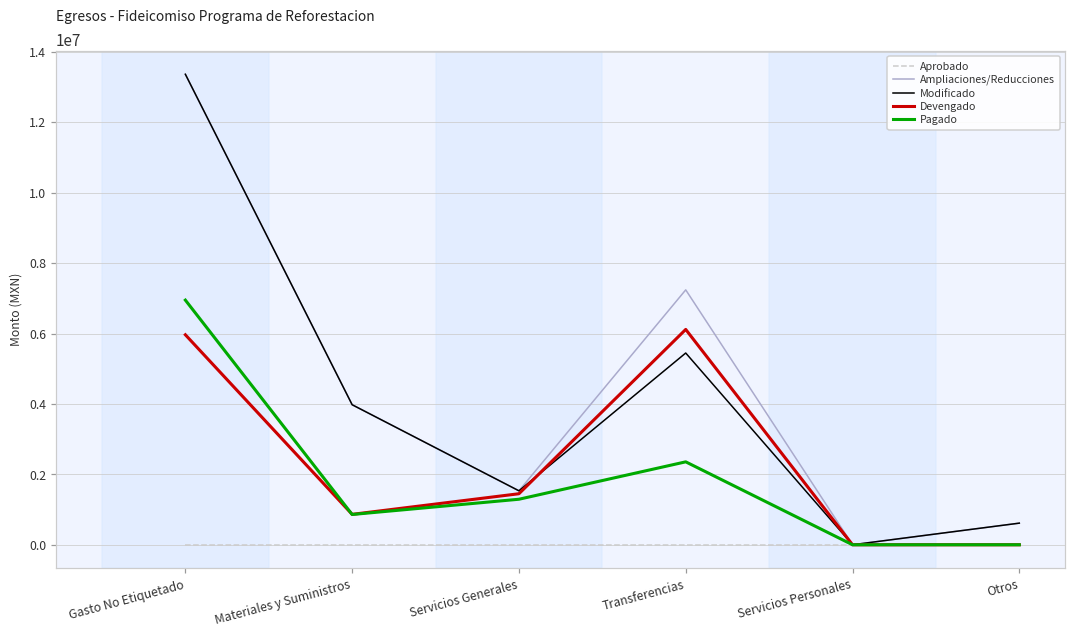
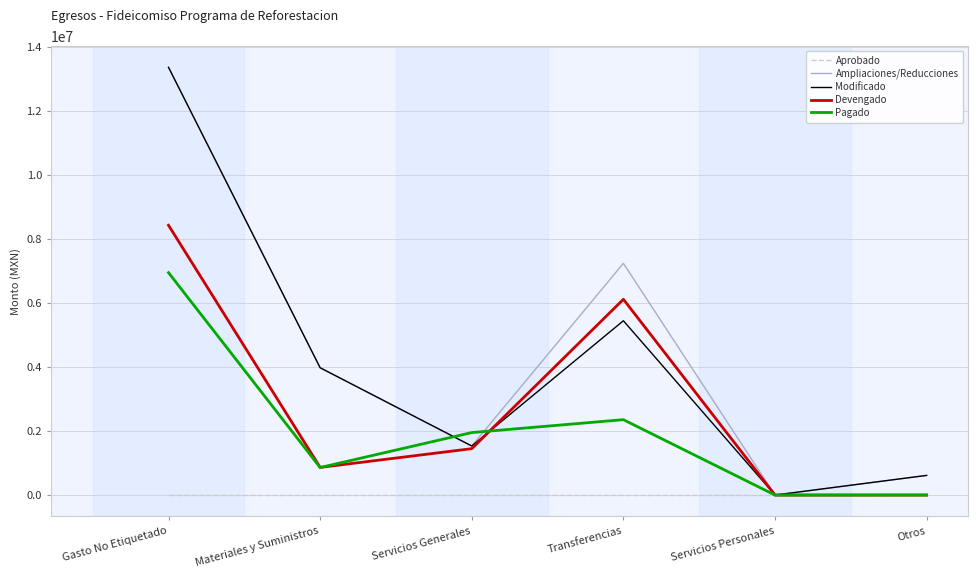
  {
    "Modificado": {
      "Transferencias": 5400000
    },
    "Devengado": {
-     "Gasto No Etiquetado": 6000000,
+     "Gasto No Etiquetado": 8400000,
      "Servicios Generales": 1400000,
      "Transferencias": 6100000
    },
    "Pagado": {
      "Gasto No Etiquetado": 6900000,
-     "Servicios Generales": 1300000,
+     "Servicios Generales": 2000000,
      "Transferencias": 2400000
    }
  }
